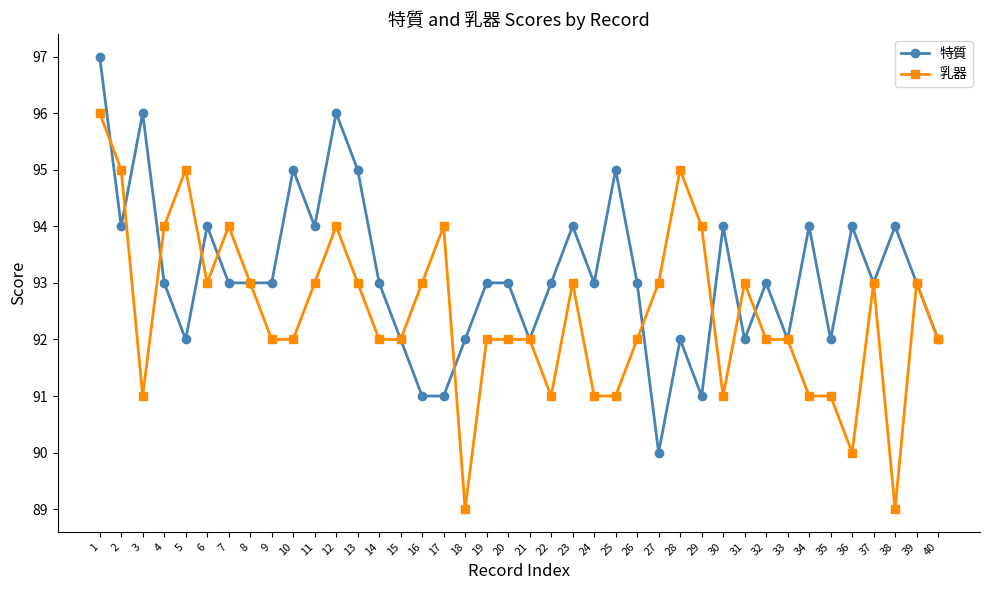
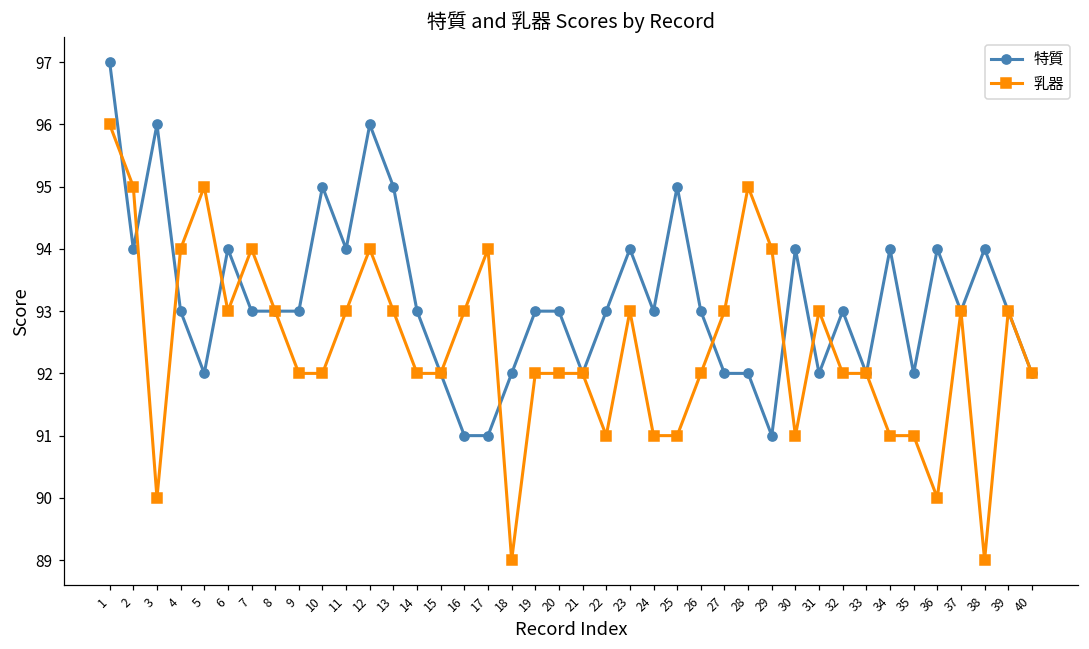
  {
    "特質": {
      "1": 97,
      "2": 94,
      "3": 96,
      "4": 93,
      "5": 92,
      "6": 94,
      "7": 93,
      "9": 93,
      "10": 95,
      "11": 94,
      "12": 96,
      "13": 95,
      "14": 93,
      "16": 91,
      "17": 91,
      "18": 92,
      "19": 93,
      "20": 93,
      "22": 93,
      "23": 94,
      "24": 93,
      "25": 95,
      "26": 93,
-     "27": 90,
+     "27": 92,
      "28": 92,
      "29": 91,
      "30": 94,
      "31": 92,
      "32": 93,
      "34": 94,
      "35": 92,
      "36": 94,
      "38": 94
    },
    "乳器": {
      "1": 96,
      "2": 95,
-     "3": 91,
+     "3": 90,
      "4": 94,
      "5": 95,
      "6": 93,
      "7": 94,
      "9": 92,
      "10": 92,
      "11": 93,
      "12": 94,
      "13": 93,
      "14": 92,
      "16": 93,
      "17": 94,
      "18": 89,
      "19": 92,
      "20": 92,
      "22": 91,
      "23": 93,
      "24": 91,
      "25": 91,
      "26": 92,
      "27": 93,
      "28": 95,
      "29": 94,
      "30": 91,
      "31": 93,
      "32": 92,
      "34": 91,
      "35": 91,
      "36": 90,
      "38": 89
    }
  }
